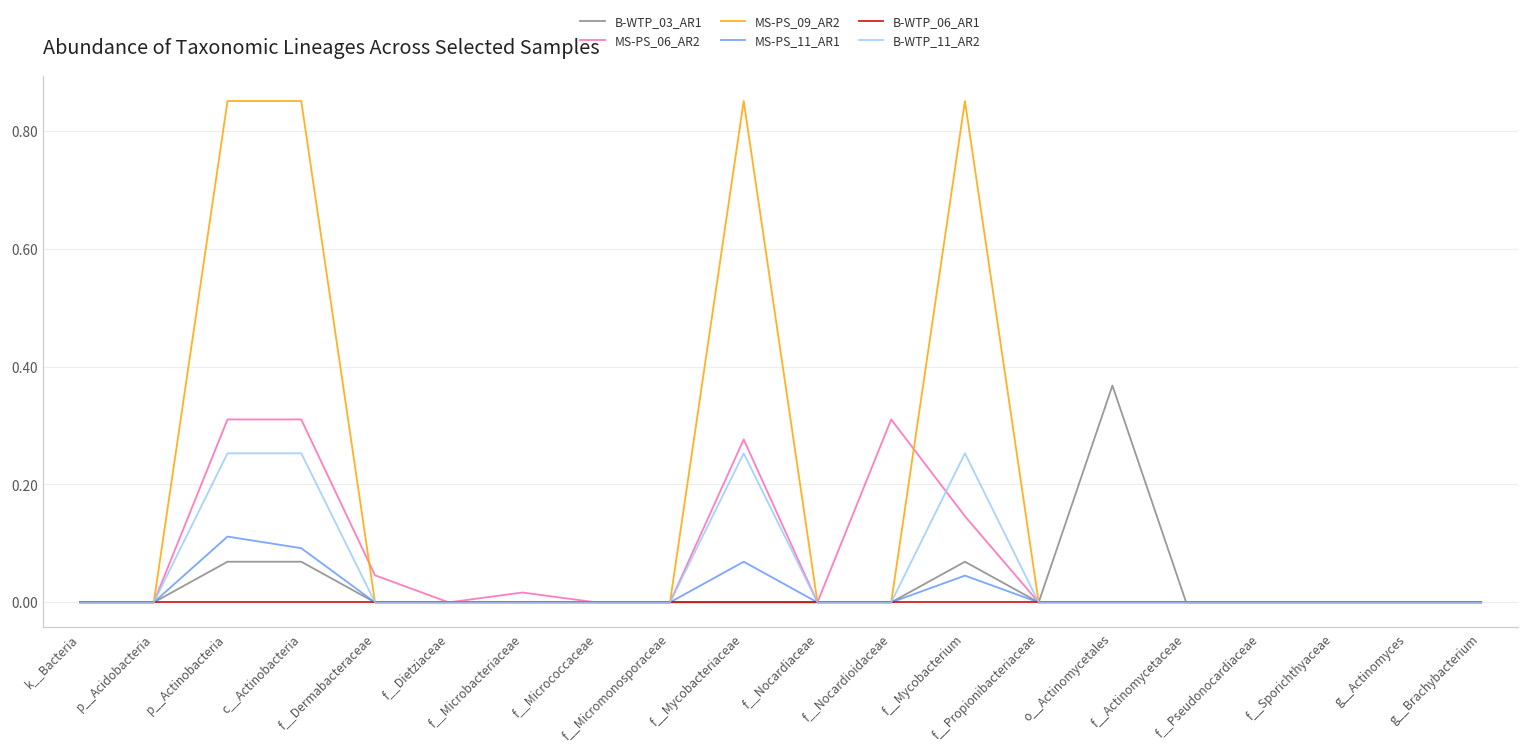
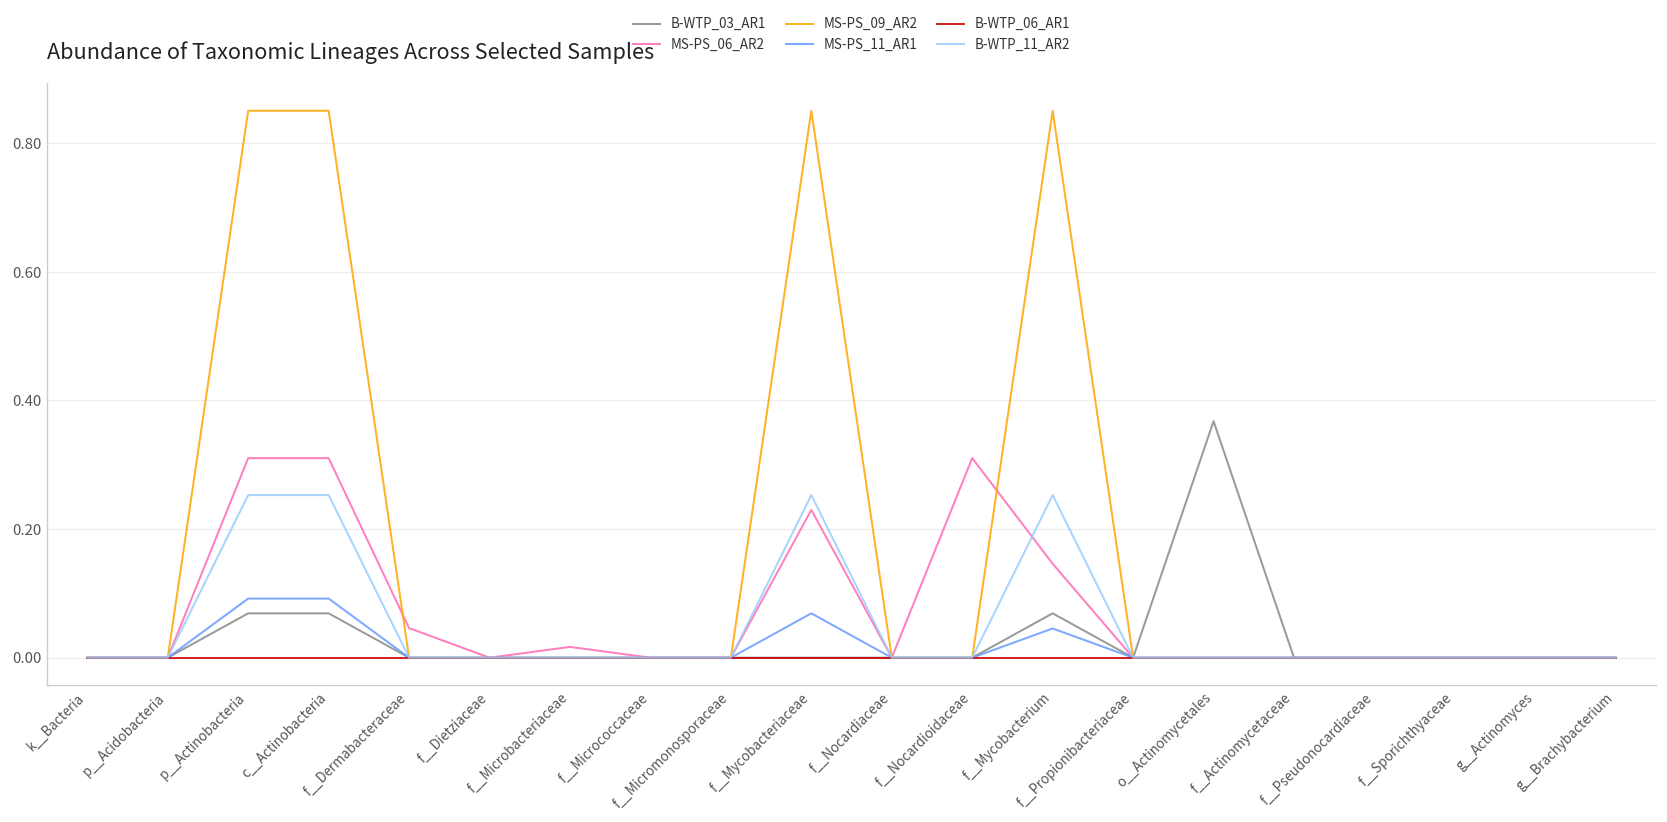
  {
    "B-WTP_03_AR1": {
      "p__Actinobacteria": 0.07,
      "c__Actinobacteria": 0.07,
      "f__Mycobacterium": 0.07,
      "o__Actinomycetales": 0.37
    },
    "MS-PS_06_AR2": {
      "p__Actinobacteria": 0.31,
      "c__Actinobacteria": 0.31,
      "f__Dermabacteraceae": 0.05,
      "f__Microbacteriaceae": 0.02,
-     "f__Mycobacteriaceae": 0.28,
+     "f__Mycobacteriaceae": 0.23,
      "f__Nocardioidaceae": 0.31,
      "f__Mycobacterium": 0.15
    },
    "MS-PS_09_AR2": {
      "p__Actinobacteria": 0.85,
      "c__Actinobacteria": 0.85,
      "f__Mycobacteriaceae": 0.85,
      "f__Mycobacterium": 0.85
    },
    "MS-PS_11_AR1": {
-     "p__Actinobacteria": 0.11,
+     "p__Actinobacteria": 0.09,
      "c__Actinobacteria": 0.09,
      "f__Mycobacteriaceae": 0.07,
      "f__Mycobacterium": 0.05
    },
    "B-WTP_06_AR1": {
      "p__Actinobacteria": 0.00,
      "c__Actinobacteria": 0.00,
      "f__Mycobacterium": 0.00
    },
    "B-WTP_11_AR2": {
      "p__Actinobacteria": 0.25,
      "c__Actinobacteria": 0.25,
      "f__Mycobacteriaceae": 0.25,
      "f__Mycobacterium": 0.25
    }
  }
